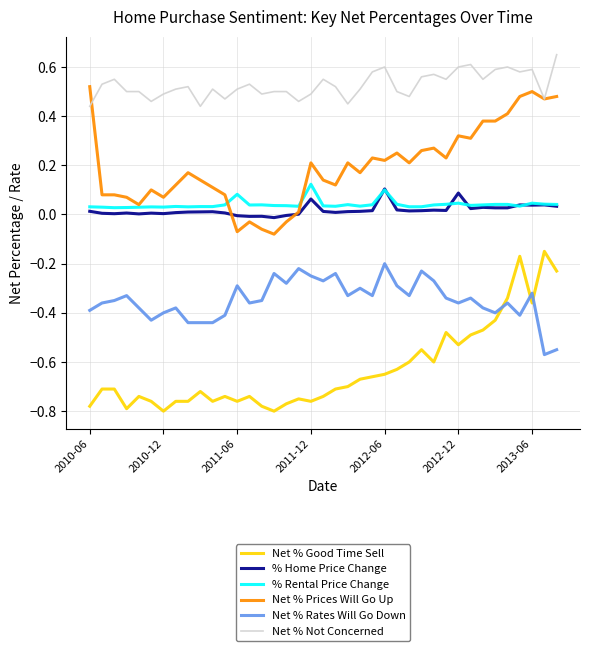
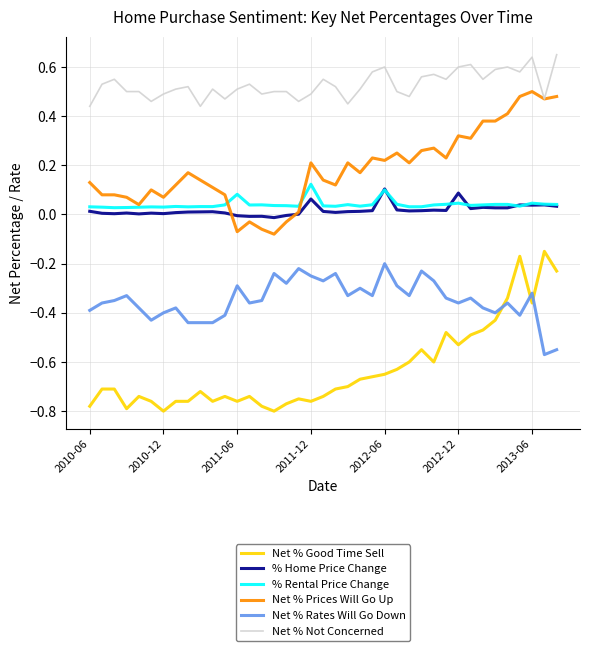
  {
    "Net % Good Time Sell": {
      "2010-06": -0.78,
      "2010-12": -0.80,
      "2011-06": -0.76,
      "2011-12": -0.76,
      "2012-06": -0.65,
      "2012-12": -0.53,
      "2013-06": -0.36
    },
    "% Home Price Change": {
      "2010-06": 0.01,
      "2010-12": 0.00,
      "2011-06": 0.00,
      "2011-12": 0.06,
      "2012-12": 0.09
    },
    "% Rental Price Change": {
      "2010-06": 0.03,
      "2010-12": 0.03,
      "2011-06": 0.08,
      "2011-12": 0.12,
      "2012-12": 0.05
    },
    "Net % Prices Will Go Up": {
-     "2010-06": 0.52,
+     "2010-06": 0.13,
      "2010-12": 0.07,
      "2011-06": -0.07,
      "2011-12": 0.21,
      "2012-06": 0.22,
      "2012-12": 0.32,
      "2013-06": 0.50
    },
    "Net % Rates Will Go Down": {
      "2010-06": -0.39,
      "2010-12": -0.40,
      "2011-06": -0.29,
      "2011-12": -0.25,
      "2012-06": -0.20,
      "2012-12": -0.36,
      "2013-06": -0.32
    },
    "Net % Not Concerned": {
      "2010-06": 0.44,
      "2010-12": 0.49,
      "2011-06": 0.51,
      "2011-12": 0.49,
      "2012-06": 0.60,
      "2012-12": 0.60,
-     "2013-06": 0.59
+     "2013-06": 0.64
    }
  }
